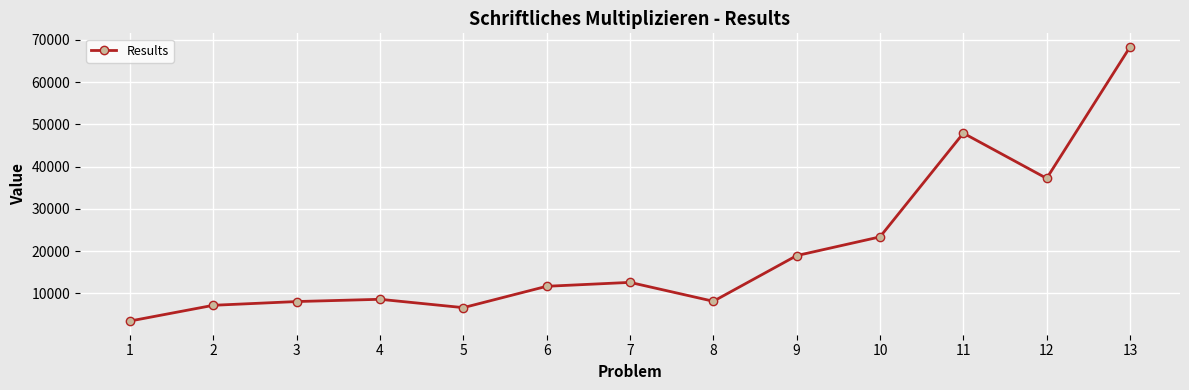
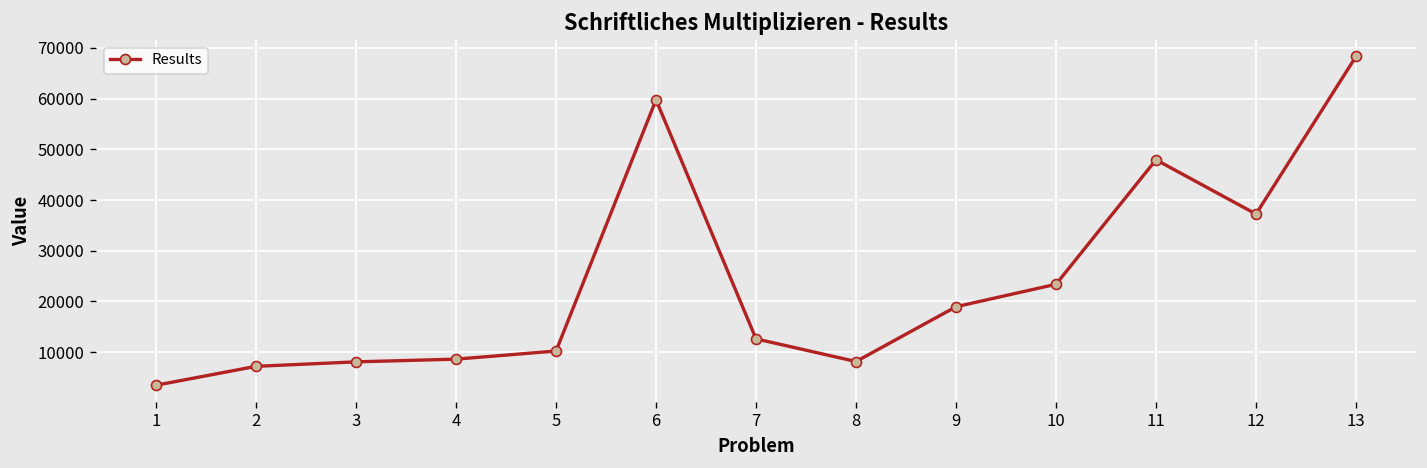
  {
    "1": 3000,
    "2": 7000,
    "3": 8000,
    "4": 9000,
-   "5": 7000,
-   "6": 12000,
+   "5": 10000,
+   "6": 60000,
    "7": 13000,
    "8": 8000,
    "9": 19000,
    "10": 23000,
    "11": 48000,
    "12": 37000,
    "13": 68000
  }
